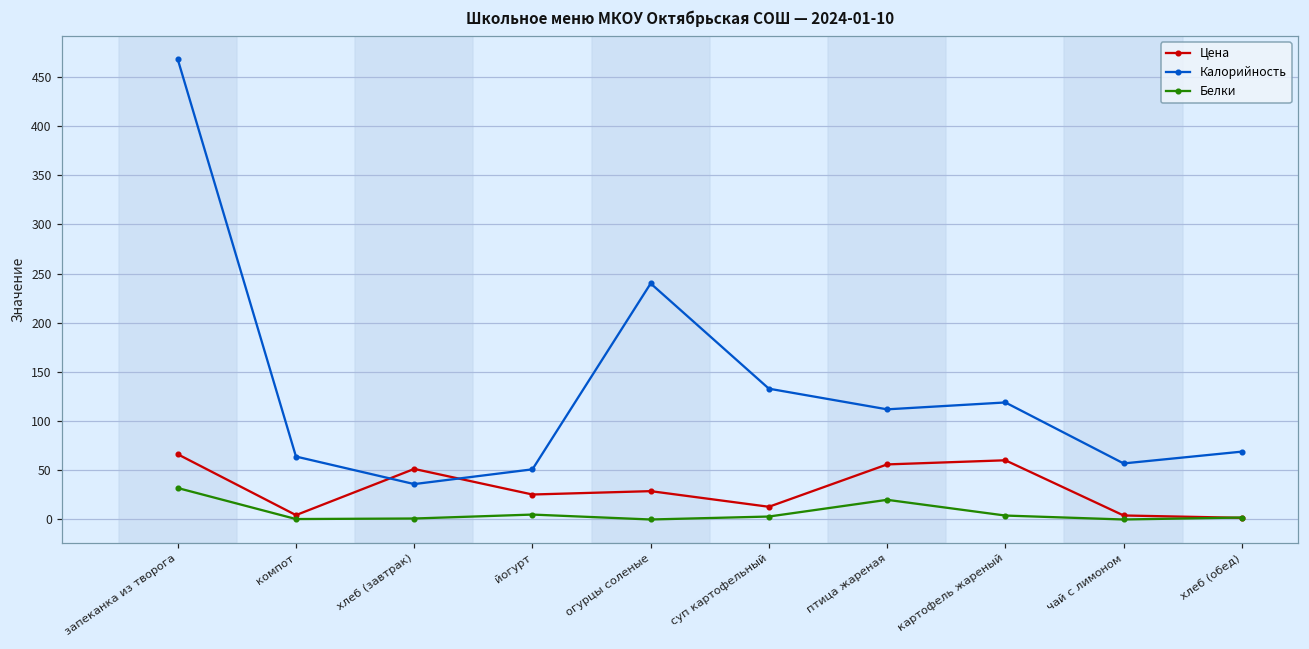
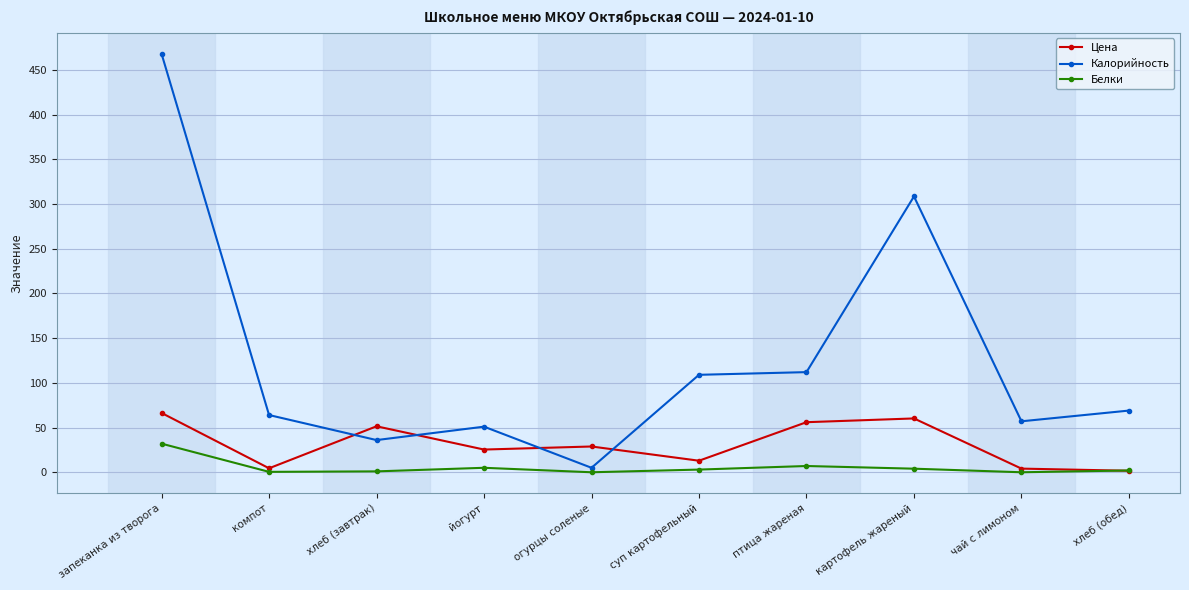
  {
    "Цена": {
      "запеканка из творога": 70,
      "компот": 0,
      "хлеб (завтрак)": 50,
      "йогурт": 30,
      "огурцы соленые": 30,
      "суп картофельный": 10,
      "птица жареная": 60,
      "картофель жареный": 60,
      "чай с лимоном": 0
    },
    "Калорийность": {
      "запеканка из творога": 470,
      "компот": 60,
      "хлеб (завтрак)": 40,
      "йогурт": 50,
-     "огурцы соленые": 240,
-     "суп картофельный": 130,
+     "огурцы соленые": 10,
+     "суп картофельный": 110,
      "птица жареная": 110,
-     "картофель жареный": 120,
+     "картофель жареный": 310,
      "чай с лимоном": 60,
      "хлеб (обед)": 70
    },
    "Белки": {
      "запеканка из творога": 30,
      "компот": 0,
      "хлеб (завтрак)": 0,
      "йогурт": 10,
      "огурцы соленые": 0,
      "суп картофельный": 0,
-     "птица жареная": 20,
+     "птица жареная": 10,
      "картофель жареный": 0,
      "чай с лимоном": 0
    }
  }
